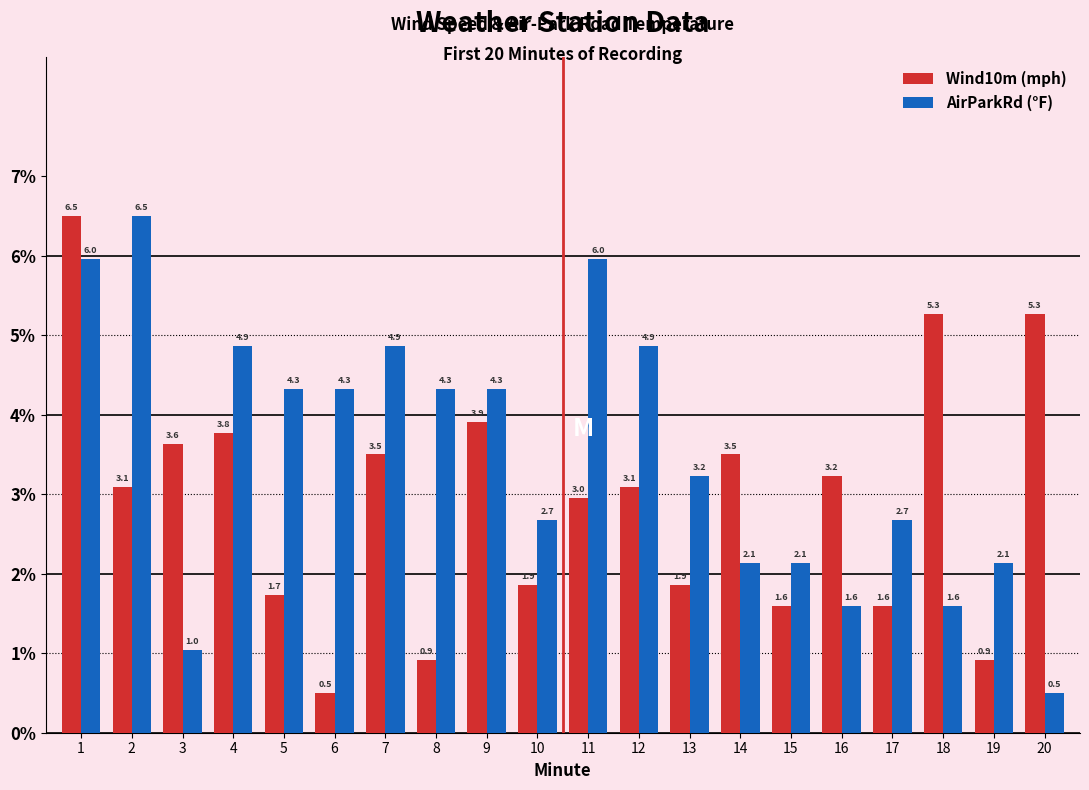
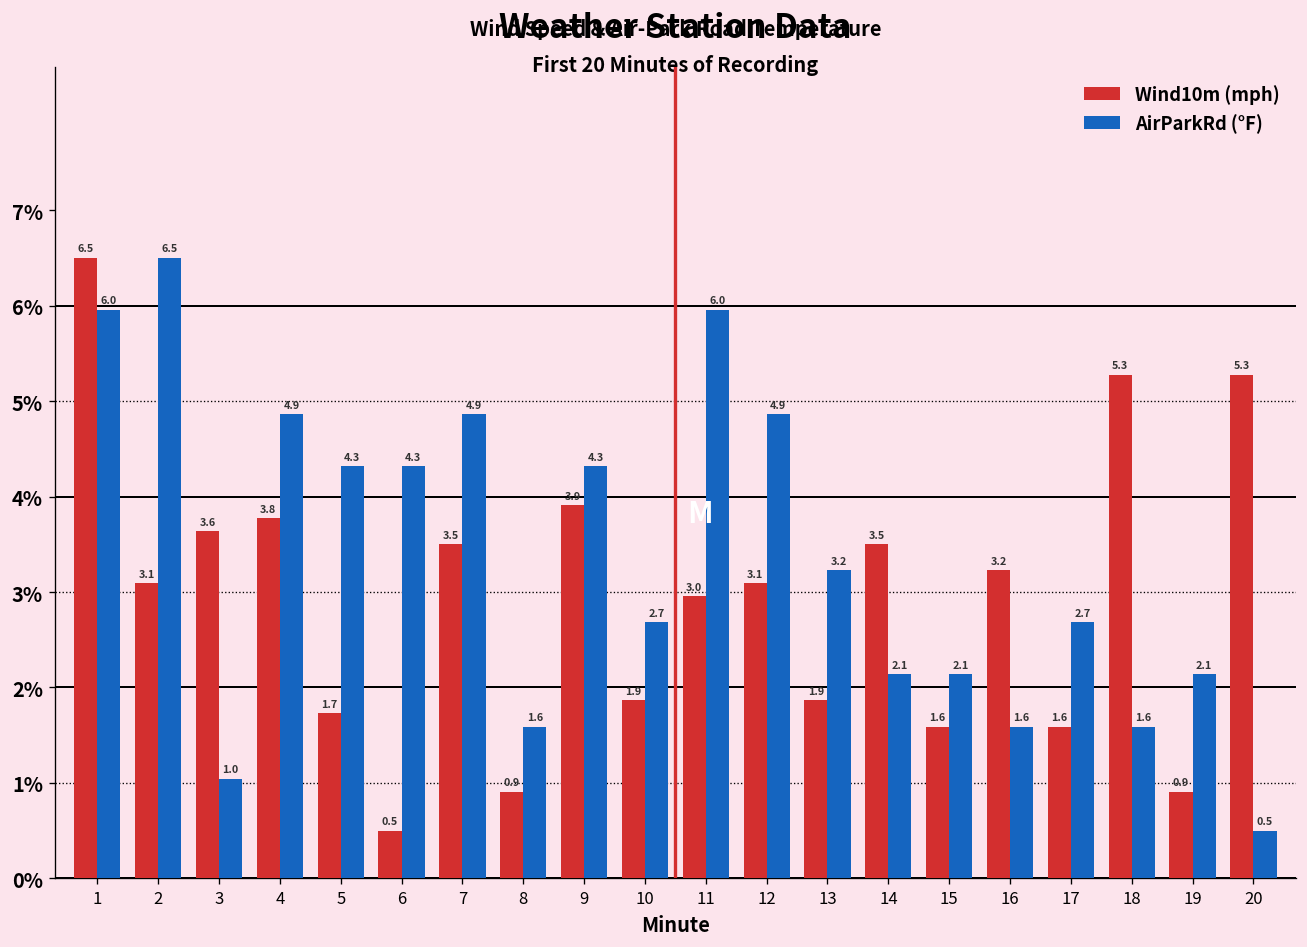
  {
    "Wind10m (mph)": {
      "1": 6.5,
      "2": 3.1,
      "3": 3.6,
      "4": 3.8,
      "5": 1.7,
      "6": 0.5,
      "7": 3.5,
      "8": 0.9,
      "9": 3.9,
      "10": 1.9,
      "11": 3.0,
      "12": 3.1,
      "13": 1.9,
      "14": 3.5,
      "15": 1.6,
      "16": 3.2,
      "17": 1.6,
      "18": 5.3,
      "19": 0.9,
      "20": 5.3
    },
    "AirParkRd (°F)": {
      "1": 6.0,
      "2": 6.5,
      "3": 1.0,
      "4": 4.9,
      "5": 4.3,
      "6": 4.3,
      "7": 4.9,
-     "8": 4.3,
+     "8": 1.6,
      "9": 4.3,
      "10": 2.7,
      "11": 6.0,
      "12": 4.9,
      "13": 3.2,
      "14": 2.1,
      "15": 2.1,
      "16": 1.6,
      "17": 2.7,
      "18": 1.6,
      "19": 2.1,
      "20": 0.5
    }
  }
